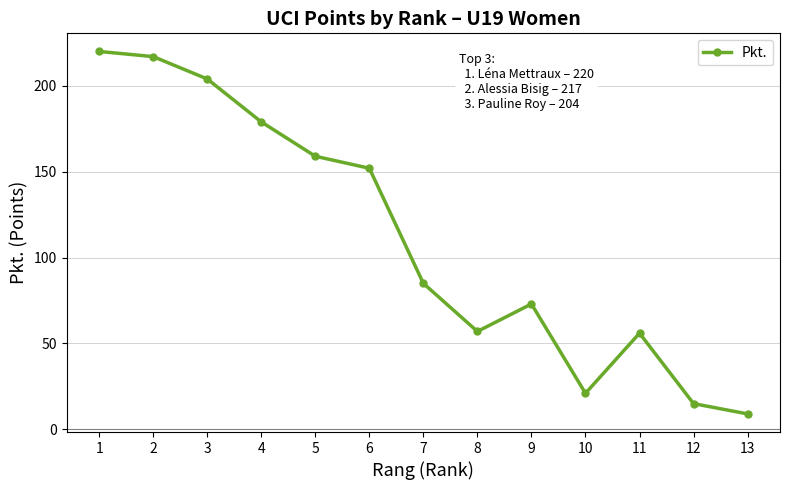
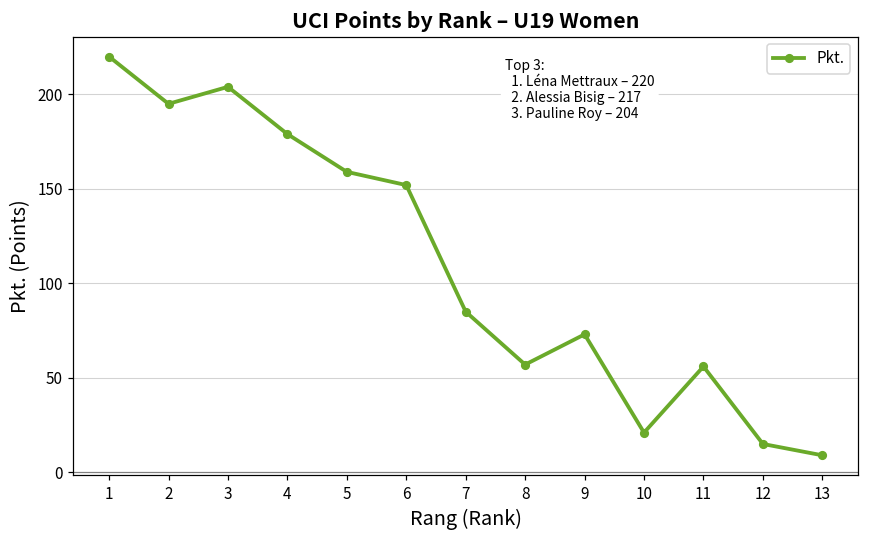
  {
    "1": 220,
-   "2": 217,
+   "2": 195,
    "3": 204,
    "4": 179,
    "5": 159,
    "6": 152,
    "7": 85,
    "8": 57,
    "9": 73,
    "10": 21,
    "11": 56,
    "12": 15,
    "13": 9
  }
